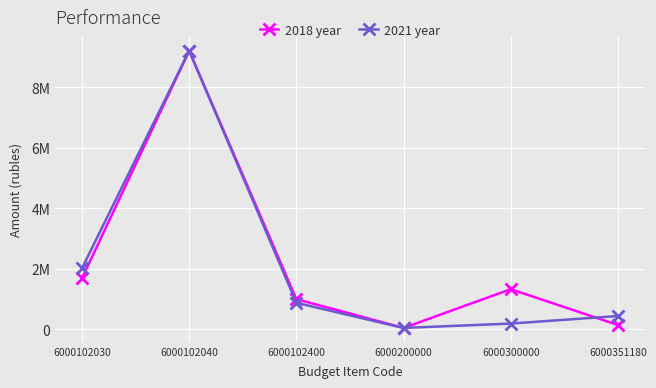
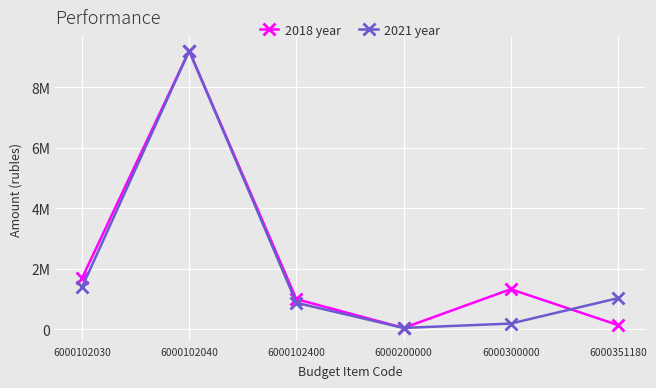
  {
    "2018 year": {
      "6000102030": 1700000,
      "6000102400": 1000000,
      "6000300000": 1300000,
      "6000351180": 100000
    },
    "2021 year": {
-     "6000102030": 2000000,
+     "6000102030": 1400000,
      "6000102400": 900000,
      "6000300000": 200000,
-     "6000351180": 400000
+     "6000351180": 1000000
    }
  }
